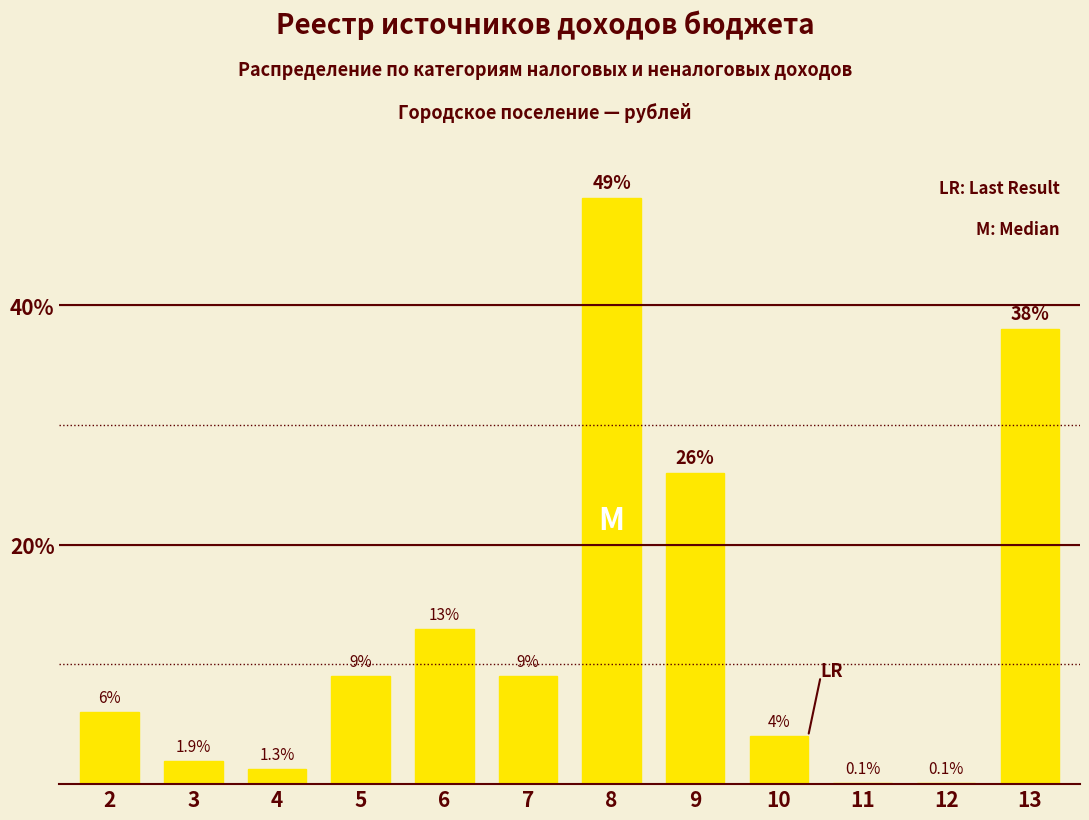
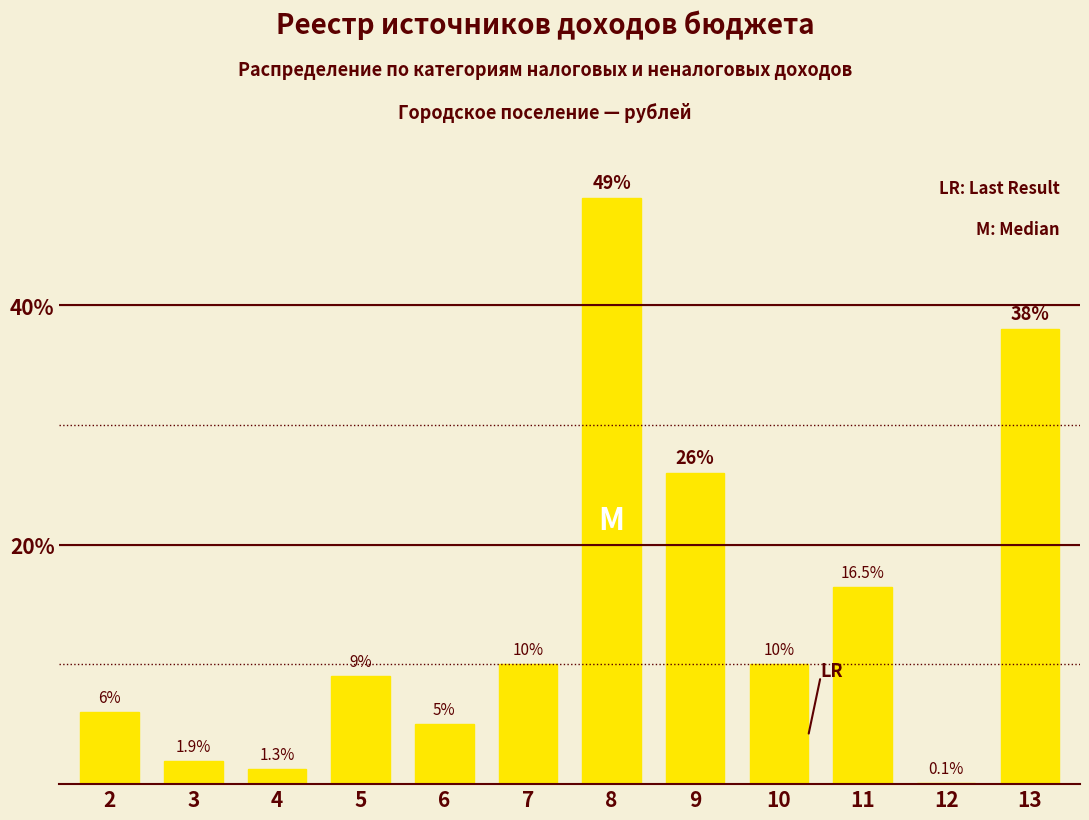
  {
    "2": "6%",
    "3": "1.9%",
    "4": "1.3%",
    "5": "9%",
-   "6": "13%",
-   "7": "9%",
+   "6": "5%",
+   "7": "10%",
    "8": "49%",
    "9": "26%",
-   "10": "4%",
-   "11": "0.1%",
+   "10": "10%",
+   "11": "16.5%",
    "12": "0.1%",
    "13": "38%"
  }
